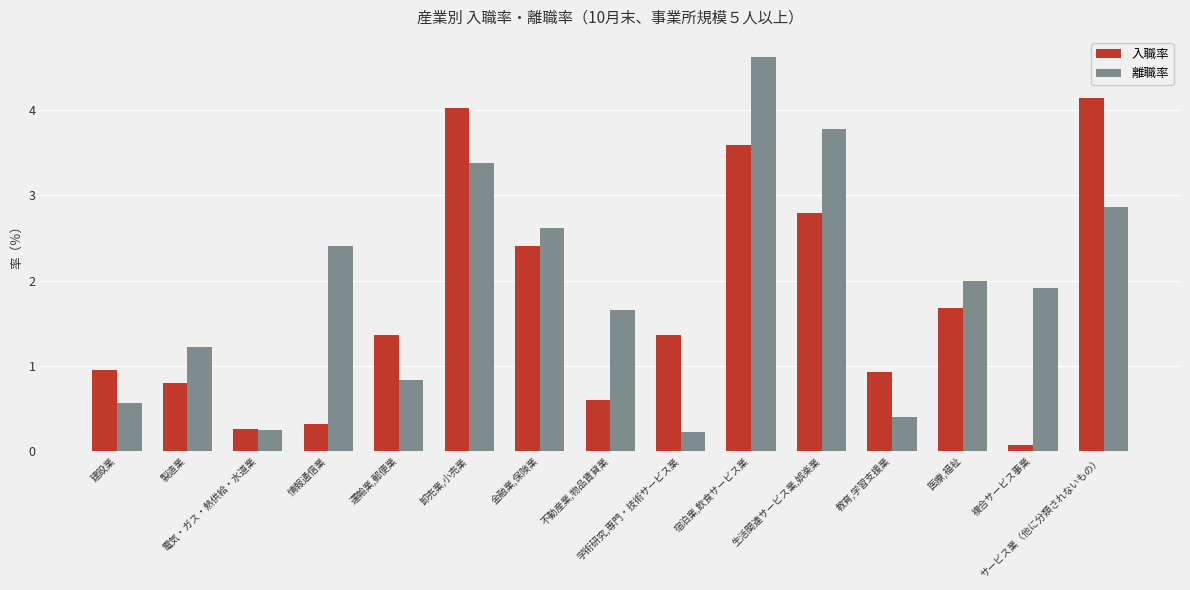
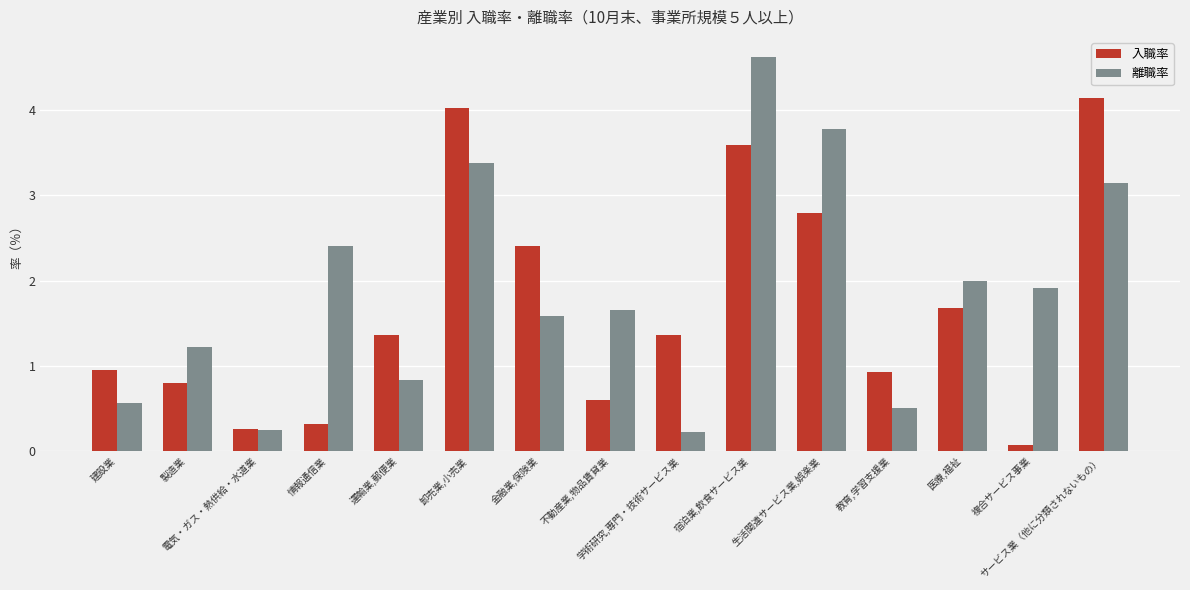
  {
    "入職率": {
      "建設業": 1.0,
      "製造業": 0.8,
      "電気・ガス・熱供給・水道業": 0.3,
      "情報通信業": 0.3,
      "運輸業,郵便業": 1.4,
      "卸売業,小売業": 4.0,
      "金融業,保険業": 2.4,
      "不動産業,物品賃貸業": 0.6,
      "学術研究,専門・技術サービス業": 1.4,
      "宿泊業,飲食サービス業": 3.6,
      "生活関連サービス業,娯楽業": 2.8,
      "教育,学習支援業": 0.9,
      "医療,福祉": 1.7,
      "複合サービス事業": 0.1,
      "サービス業（他に分類されないもの）": 4.1
    },
    "離職率": {
      "建設業": 0.6,
      "製造業": 1.2,
      "電気・ガス・熱供給・水道業": 0.3,
      "情報通信業": 2.4,
      "運輸業,郵便業": 0.8,
      "卸売業,小売業": 3.4,
-     "金融業,保険業": 2.6,
+     "金融業,保険業": 1.6,
      "不動産業,物品賃貸業": 1.7,
      "学術研究,専門・技術サービス業": 0.2,
      "宿泊業,飲食サービス業": 4.6,
      "生活関連サービス業,娯楽業": 3.8,
-     "教育,学習支援業": 0.4,
+     "教育,学習支援業": 0.5,
      "医療,福祉": 2.0,
      "複合サービス事業": 1.9,
-     "サービス業（他に分類されないもの）": 2.9
+     "サービス業（他に分類されないもの）": 3.1
    }
  }
